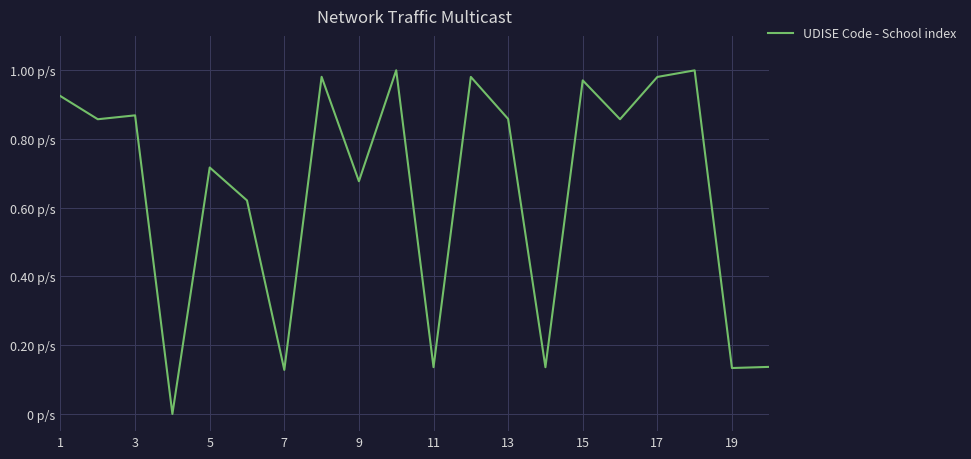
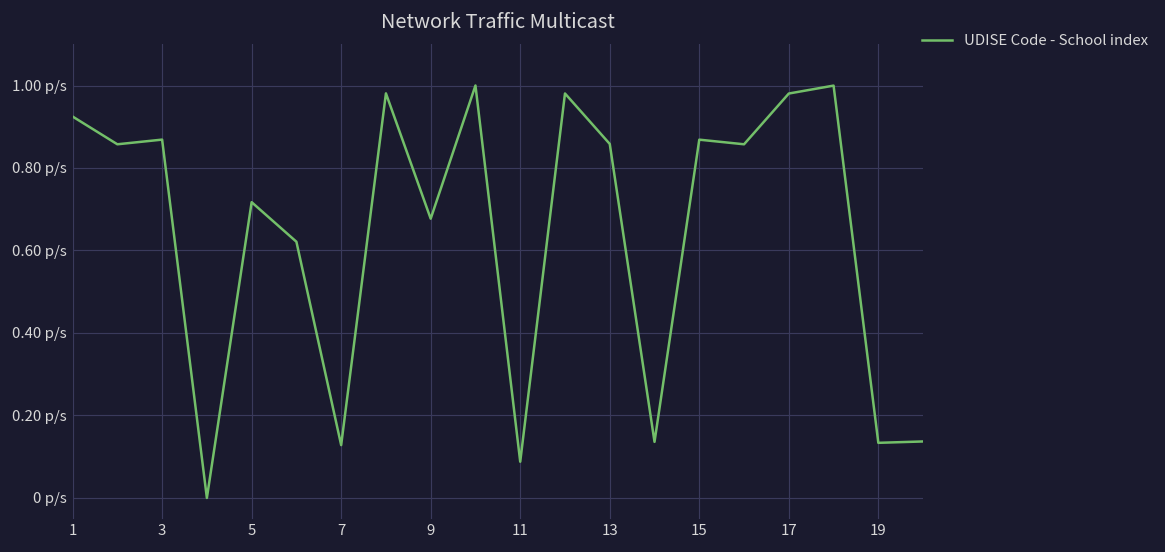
  {
    "1": "0.92 p/s",
    "3": "0.87 p/s",
    "5": "0.72 p/s",
    "7": "0.13 p/s",
    "9": "0.68 p/s",
-   "11": "0.14 p/s",
+   "11": "0.09 p/s",
    "13": "0.86 p/s",
-   "15": "0.97 p/s",
+   "15": "0.87 p/s",
    "17": "0.98 p/s",
    "19": "0.13 p/s"
  }
